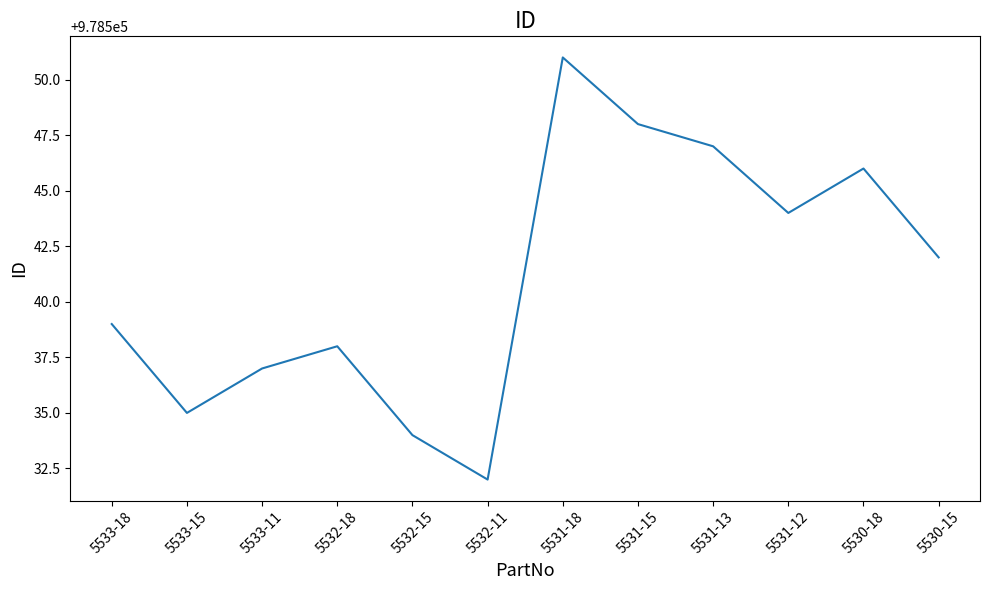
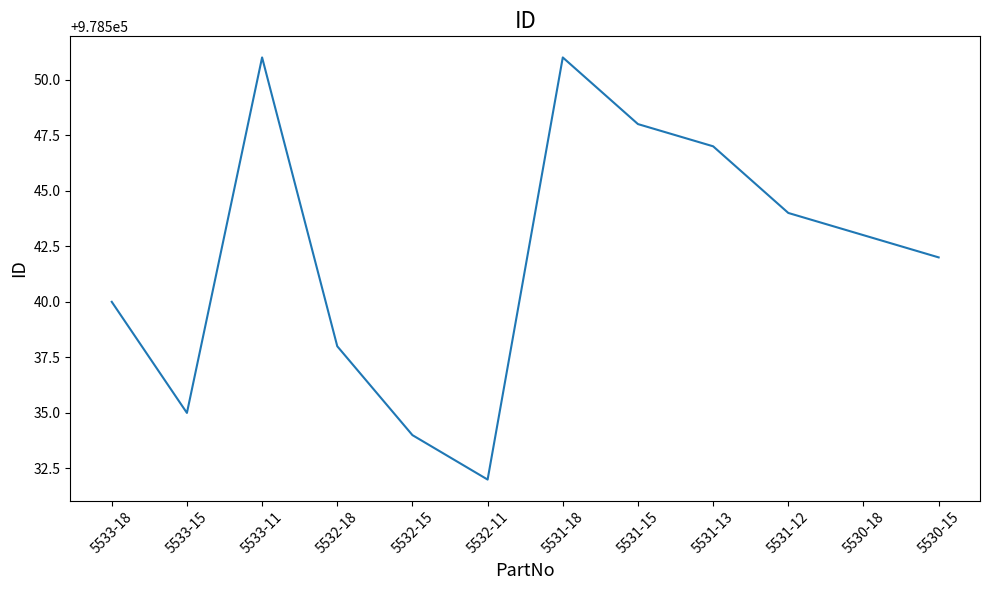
  {
-   "5533-18": 978539,
+   "5533-18": 978540,
    "5533-15": 978535,
-   "5533-11": 978537,
+   "5533-11": 978551,
    "5532-18": 978538,
    "5532-15": 978534,
    "5532-11": 978532,
    "5531-18": 978551,
    "5531-15": 978548,
    "5531-13": 978547,
    "5531-12": 978544,
-   "5530-18": 978546,
+   "5530-18": 978543,
    "5530-15": 978542
  }
